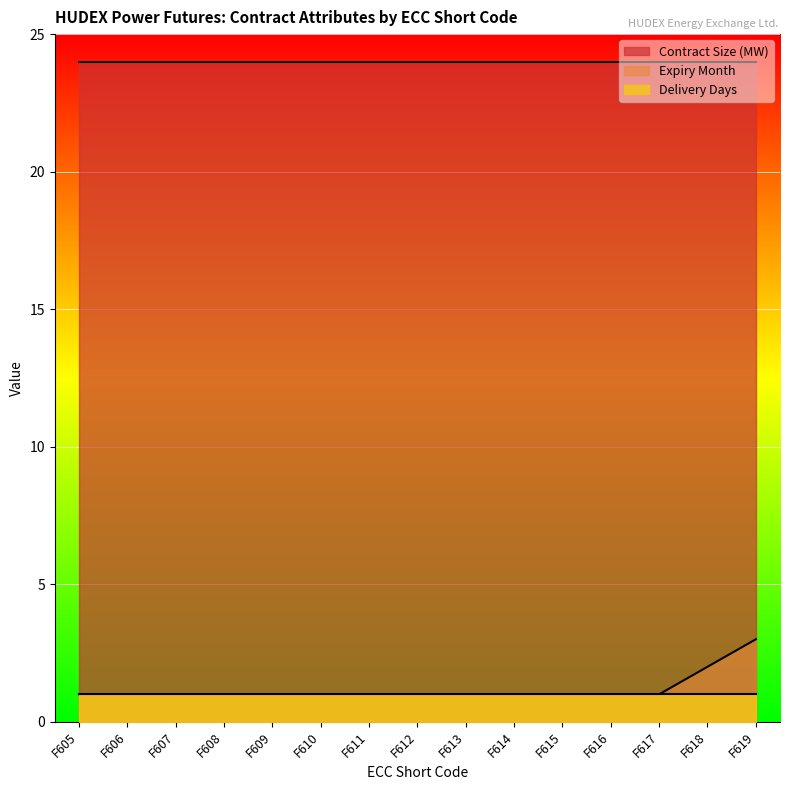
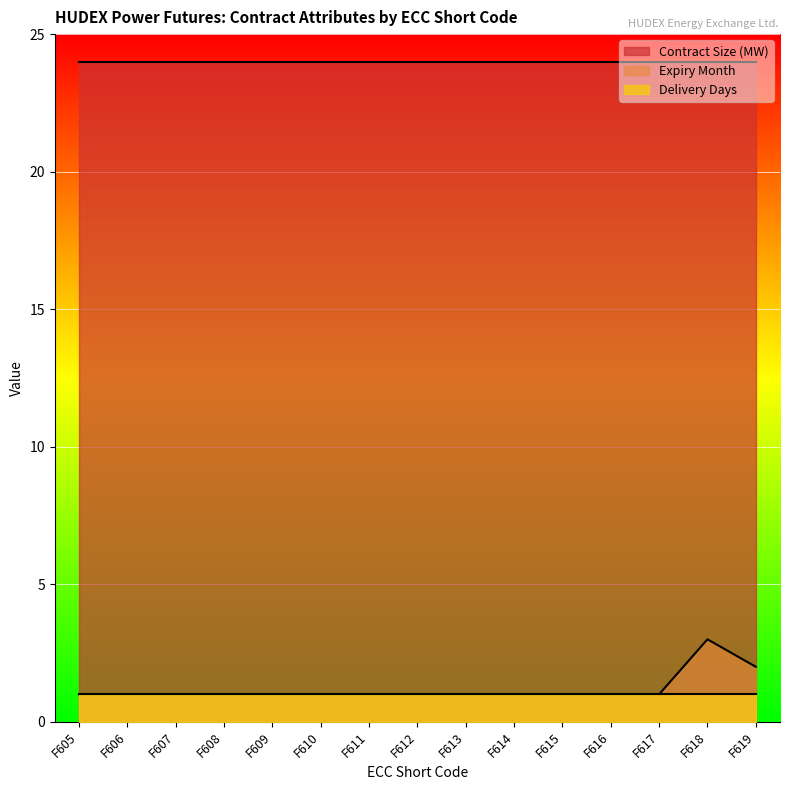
  {
    "Contract Size (MW)": {
      "F605": 24,
      "F606": 24,
      "F607": 24,
      "F608": 24,
      "F609": 24,
      "F610": 24,
      "F611": 24,
      "F612": 24,
      "F613": 24,
      "F614": 24,
      "F615": 24,
      "F616": 24
    },
    "Expiry Month": {
-     "F618": 2,
-     "F619": 3
+     "F618": 3,
+     "F619": 2
    },
    "Delivery Days": {
      "F618": 1,
      "F619": 1
    }
  }
